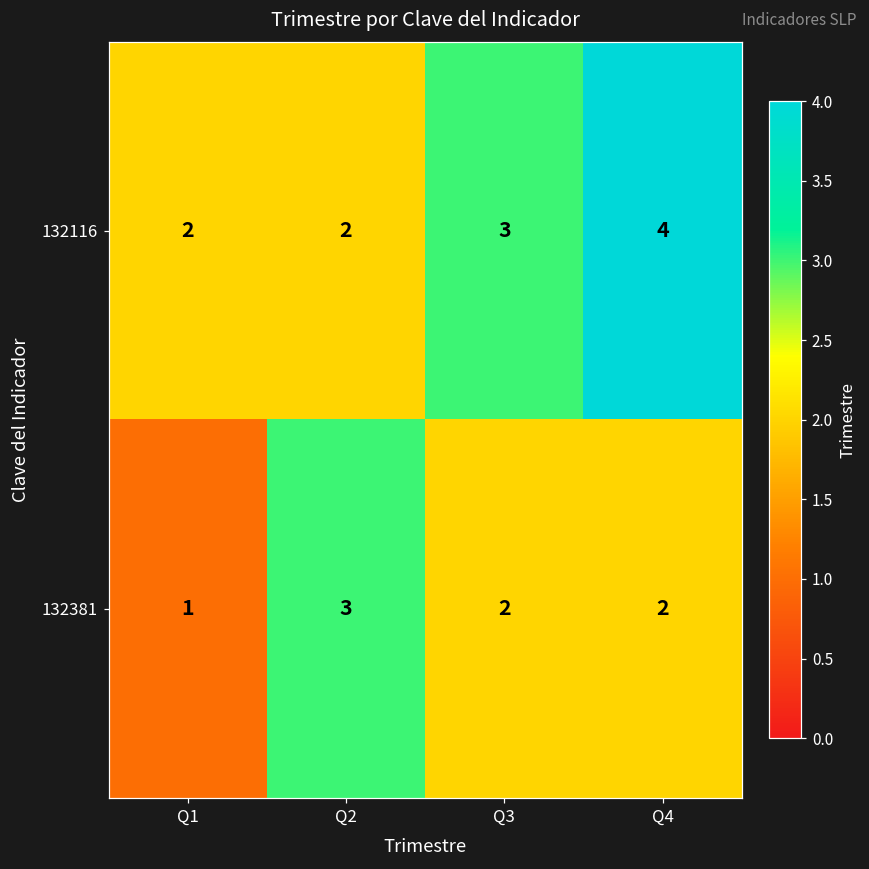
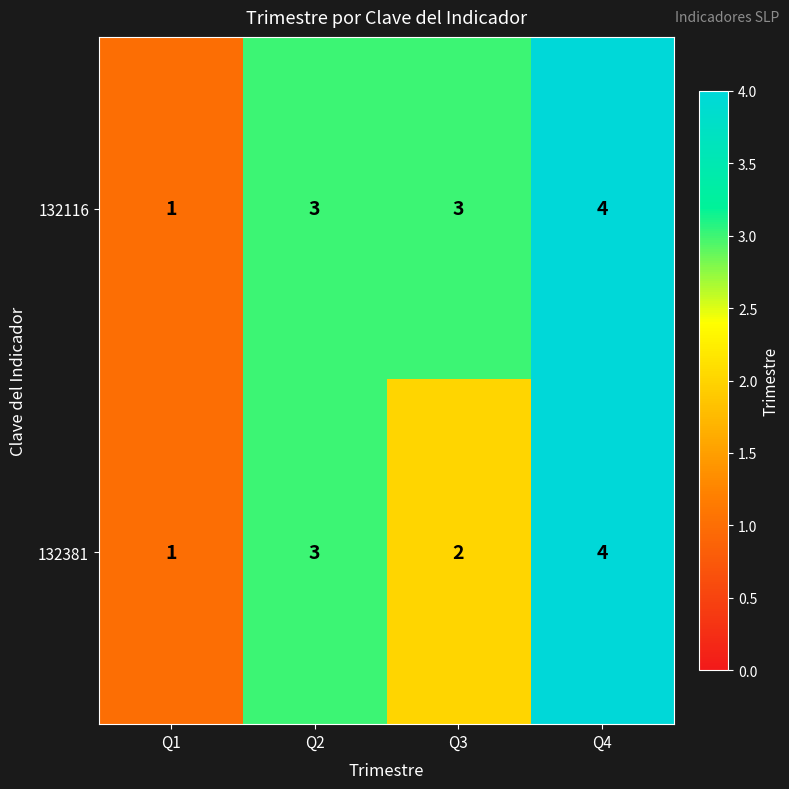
  {
    "132116": {
-     "Q1": 2,
-     "Q2": 2,
+     "Q1": 1,
+     "Q2": 3,
      "Q3": 3,
      "Q4": 4
    },
    "132381": {
      "Q1": 1,
      "Q2": 3,
      "Q3": 2,
-     "Q4": 2
+     "Q4": 4
    }
  }
